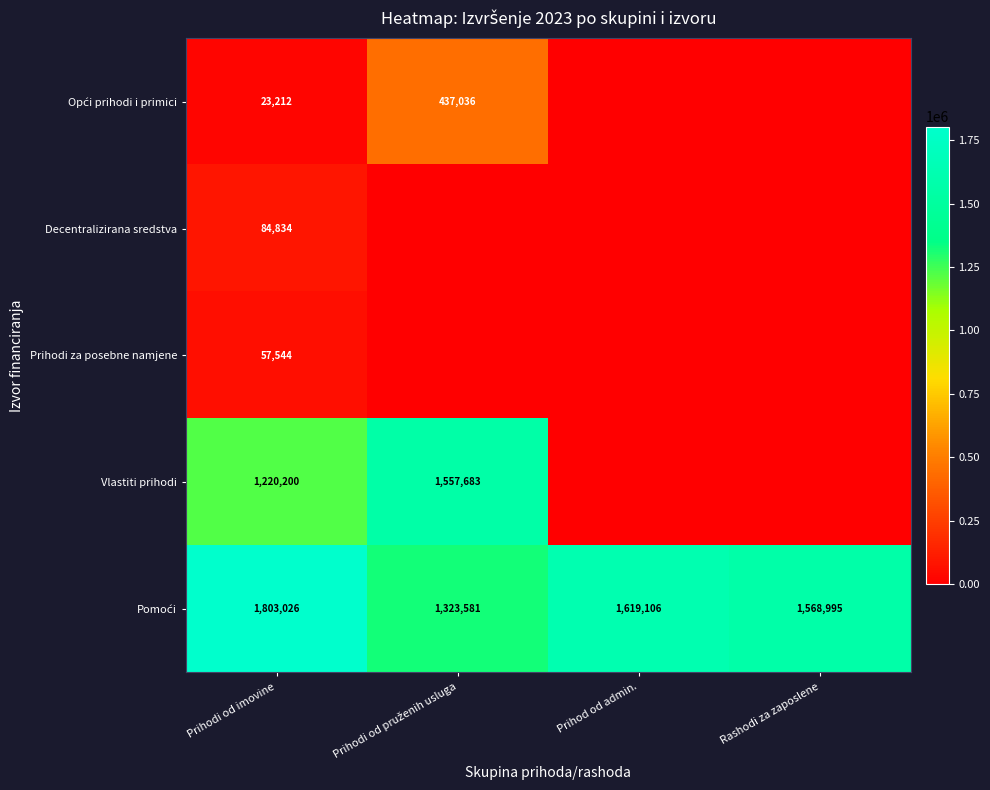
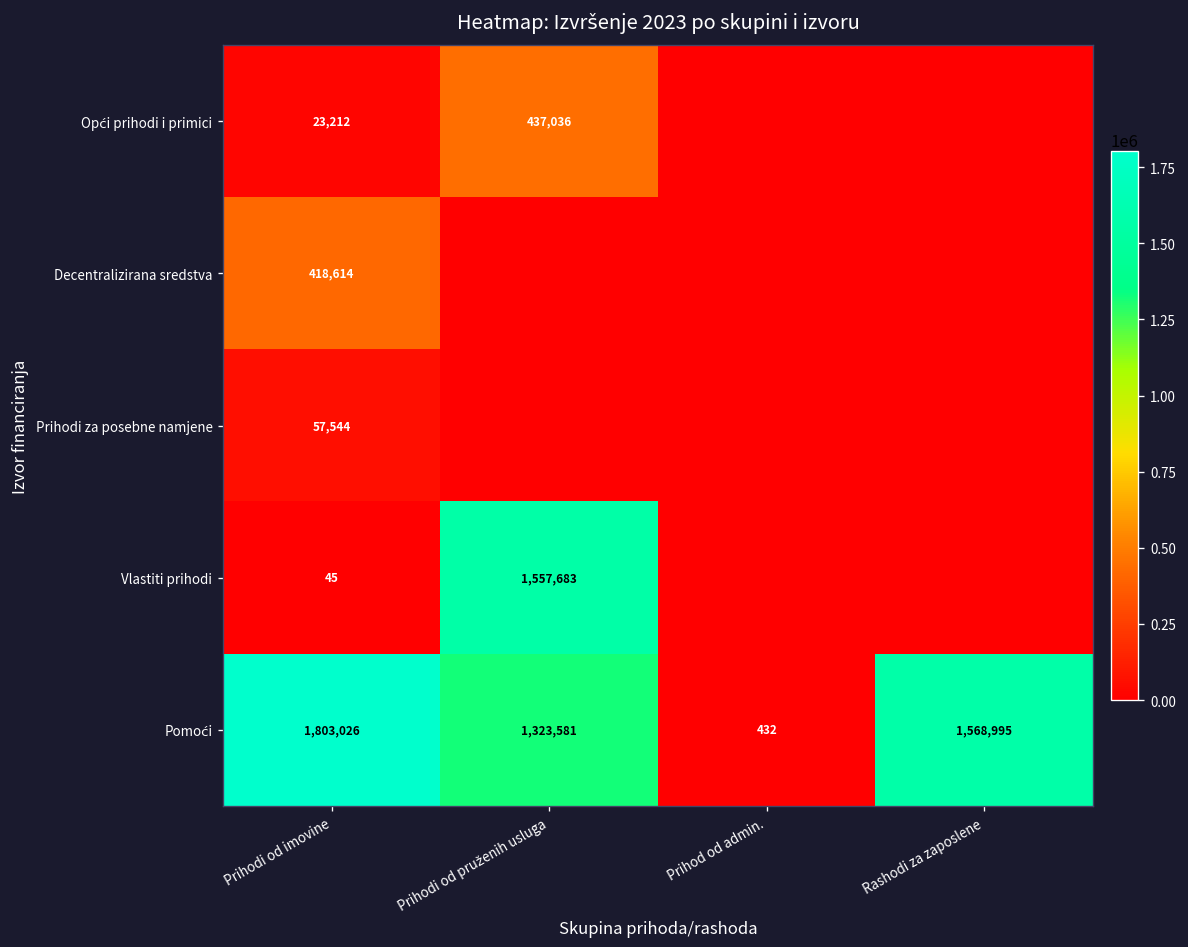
  {
    "Opći prihodi i primici": {
      "Prihodi od imovine": "23,212",
      "Prihodi od pruženih usluga": "437,036"
    },
    "Decentralizirana sredstva": {
-     "Prihodi od imovine": "84,834"
+     "Prihodi od imovine": "418,614"
    },
    "Prihodi za posebne namjene": {
      "Prihodi od imovine": "57,544"
    },
    "Vlastiti prihodi": {
-     "Prihodi od imovine": "1,220,200",
+     "Prihodi od imovine": "45",
      "Prihodi od pruženih usluga": "1,557,683"
    },
    "Pomoći": {
      "Prihodi od imovine": "1,803,026",
      "Prihodi od pruženih usluga": "1,323,581",
-     "Prihod od admin.": "1,619,106",
+     "Prihod od admin.": "432",
      "Rashodi za zaposlene": "1,568,995"
    }
  }
